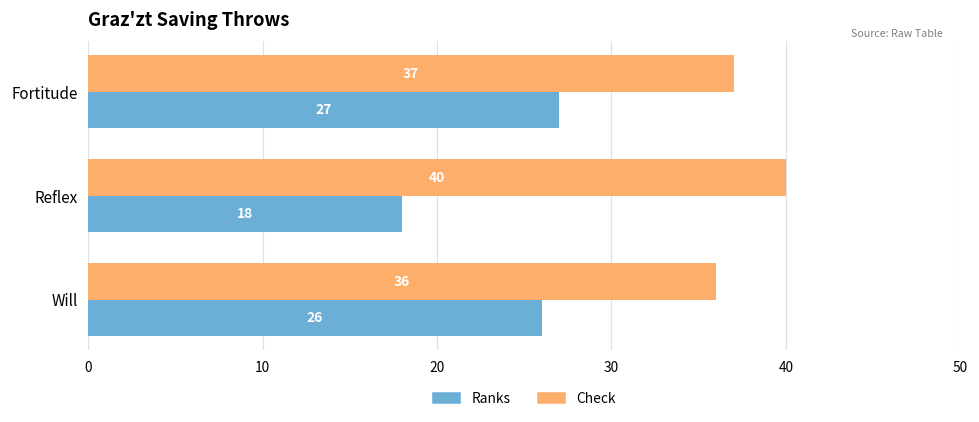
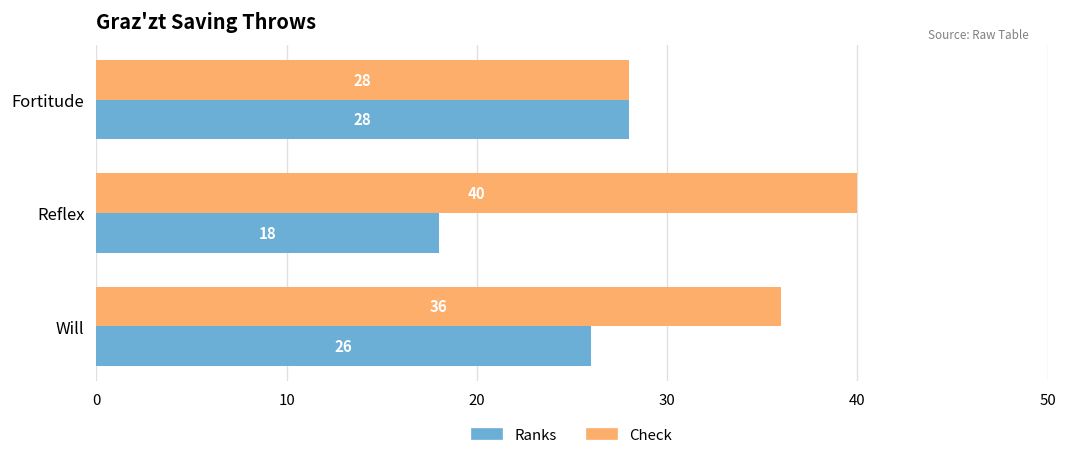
  {
    "Ranks": {
-     "Fortitude": 27,
+     "Fortitude": 28,
      "Reflex": 18,
      "Will": 26
    },
    "Check": {
-     "Fortitude": 37,
+     "Fortitude": 28,
      "Reflex": 40,
      "Will": 36
    }
  }
